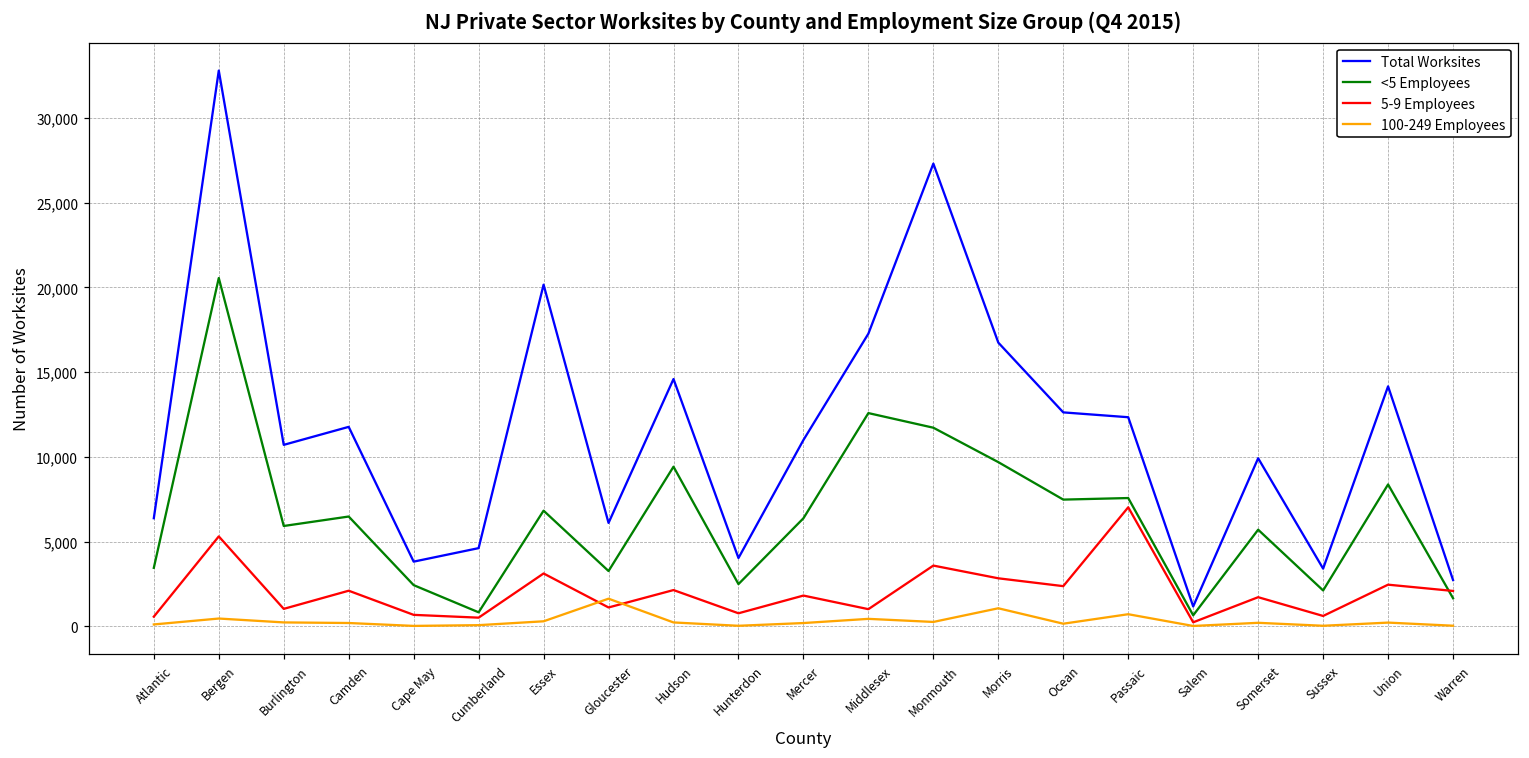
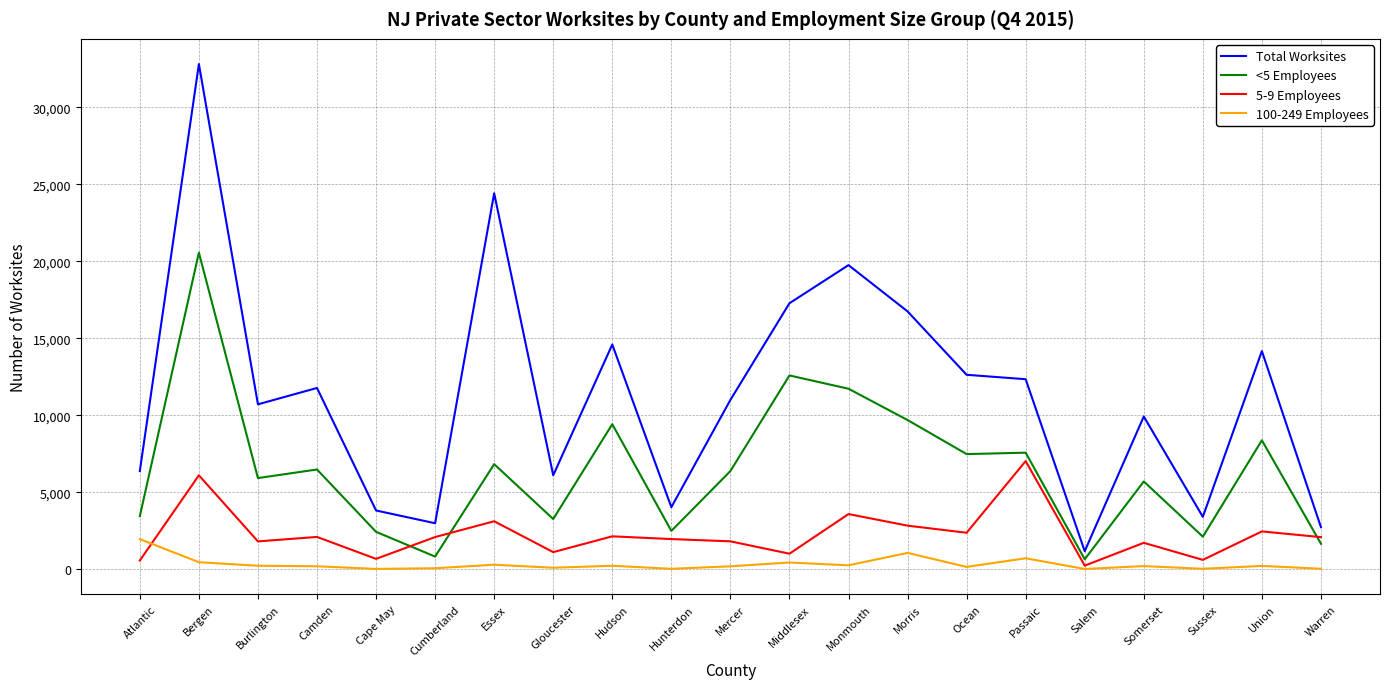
  {
    "Total Worksites": {
      "Atlantic": "6,400",
      "Bergen": "32,800",
      "Burlington": "10,700",
      "Camden": "11,800",
      "Cape May": "3,800",
-     "Cumberland": "4,600",
-     "Essex": "20,200",
+     "Cumberland": "3,000",
+     "Essex": "24,400",
      "Gloucester": "6,100",
      "Hudson": "14,600",
      "Hunterdon": "4,000",
      "Mercer": "11,000",
      "Middlesex": "17,300",
-     "Monmouth": "27,300",
+     "Monmouth": "19,700",
      "Morris": "16,700",
      "Ocean": "12,600",
      "Passaic": "12,300",
      "Salem": "1,200",
      "Somerset": "9,900",
      "Sussex": "3,400",
      "Union": "14,200",
      "Warren": "2,700"
    },
    "<5 Employees": {
      "Atlantic": "3,400",
      "Bergen": "20,600",
      "Burlington": "5,900",
      "Camden": "6,500",
      "Cape May": "2,400",
      "Cumberland": "800",
      "Essex": "6,800",
      "Gloucester": "3,300",
      "Hudson": "9,400",
      "Hunterdon": "2,500",
      "Mercer": "6,400",
      "Middlesex": "12,600",
      "Monmouth": "11,700",
      "Morris": "9,700",
      "Ocean": "7,500",
      "Passaic": "7,600",
      "Salem": "600",
      "Somerset": "5,700",
      "Sussex": "2,100",
      "Union": "8,400",
      "Warren": "1,700"
    },
    "5-9 Employees": {
      "Atlantic": "600",
-     "Bergen": "5,300",
-     "Burlington": "1,000",
+     "Bergen": "6,100",
+     "Burlington": "1,800",
      "Camden": "2,100",
      "Cape May": "700",
-     "Cumberland": "500",
+     "Cumberland": "2,100",
      "Essex": "3,100",
      "Gloucester": "1,100",
      "Hudson": "2,100",
-     "Hunterdon": "800",
+     "Hunterdon": "2,000",
      "Mercer": "1,800",
      "Middlesex": "1,000",
      "Monmouth": "3,600",
      "Morris": "2,800",
      "Ocean": "2,400",
      "Passaic": "7,000",
      "Salem": "200",
      "Somerset": "1,700",
      "Sussex": "600",
      "Union": "2,500",
      "Warren": "2,100"
    },
    "100-249 Employees": {
-     "Atlantic": "100",
+     "Atlantic": "2,000",
      "Bergen": "500",
      "Burlington": "200",
      "Camden": "200",
      "Cape May": "0",
      "Cumberland": "100",
      "Essex": "300",
-     "Gloucester": "1,600",
+     "Gloucester": "100",
      "Hudson": "200",
      "Hunterdon": "0",
      "Mercer": "200",
      "Middlesex": "400",
      "Monmouth": "300",
      "Morris": "1,100",
      "Ocean": "200",
      "Passaic": "700",
      "Salem": "0",
      "Somerset": "200",
      "Sussex": "0",
      "Union": "200",
      "Warren": "0"
    }
  }
